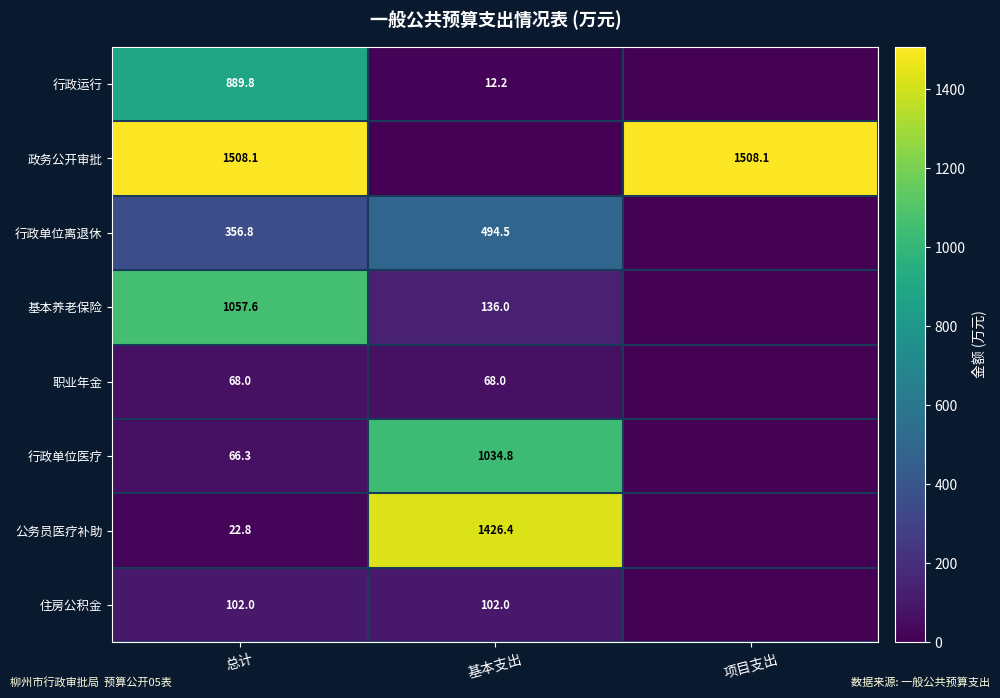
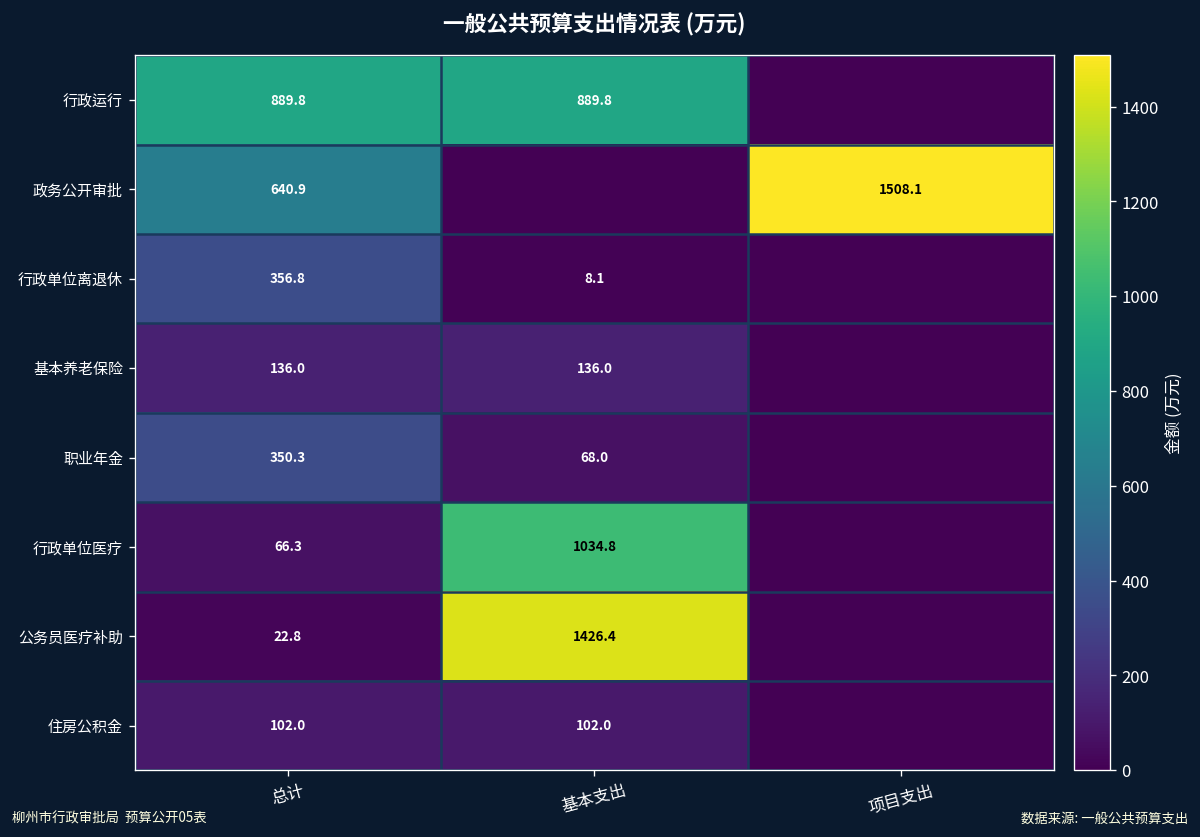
  {
    "行政运行": {
-     "基本支出": 12.2
+     "基本支出": 889.8
    },
    "政务公开审批": {
-     "总计": 1508.1
+     "总计": 640.9
    },
    "行政单位离退休": {
-     "基本支出": 494.5
+     "基本支出": 8.1
    },
    "基本养老保险": {
-     "总计": 1057.6
+     "总计": 136.0
    },
    "职业年金": {
-     "总计": 68.0
+     "总计": 350.3
    }
  }
